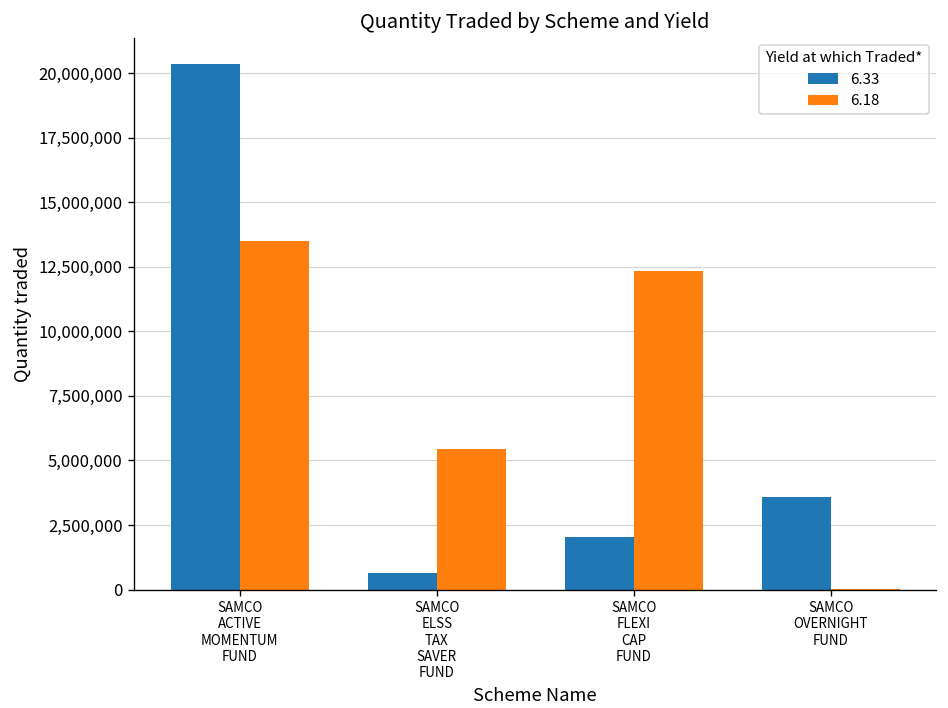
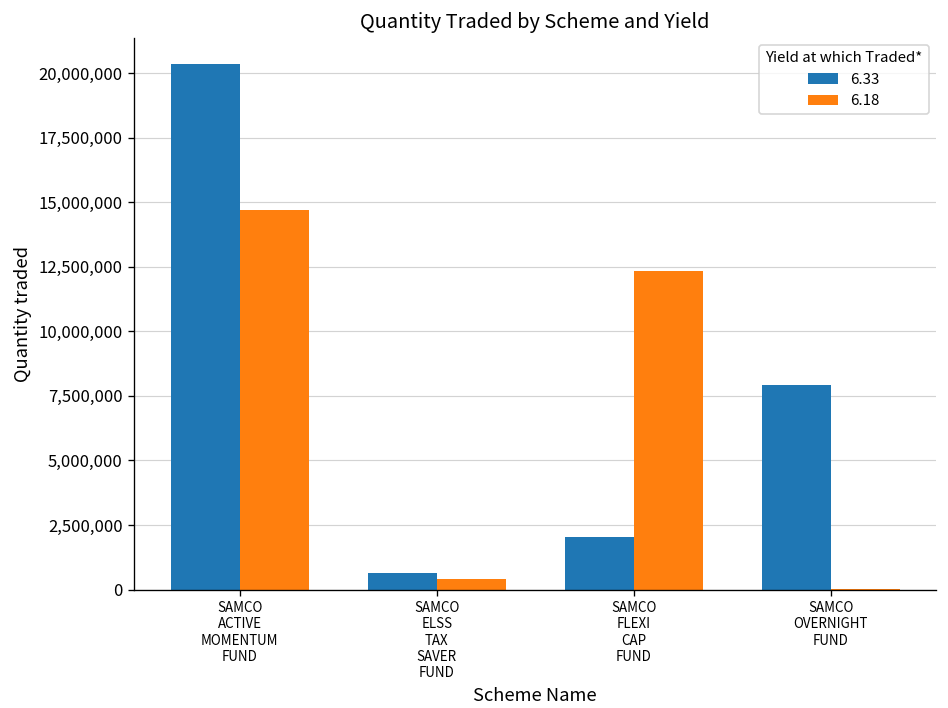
  {
    "6.33": {
      "SAMCO ACTIVE MOMENTUM FUND": "20,400,000",
      "SAMCO ELSS TAX SAVER FUND": "600,000",
      "SAMCO FLEXI CAP FUND": "2,000,000",
-     "SAMCO OVERNIGHT FUND": "3,600,000"
+     "SAMCO OVERNIGHT FUND": "7,900,000"
    },
    "6.18": {
-     "SAMCO ACTIVE MOMENTUM FUND": "13,500,000",
-     "SAMCO ELSS TAX SAVER FUND": "5,500,000",
+     "SAMCO ACTIVE MOMENTUM FUND": "14,700,000",
+     "SAMCO ELSS TAX SAVER FUND": "400,000",
      "SAMCO FLEXI CAP FUND": "12,300,000"
    }
  }
